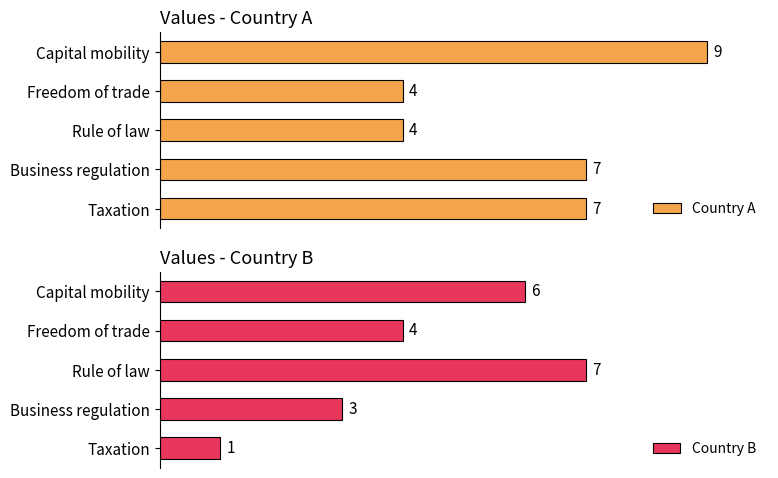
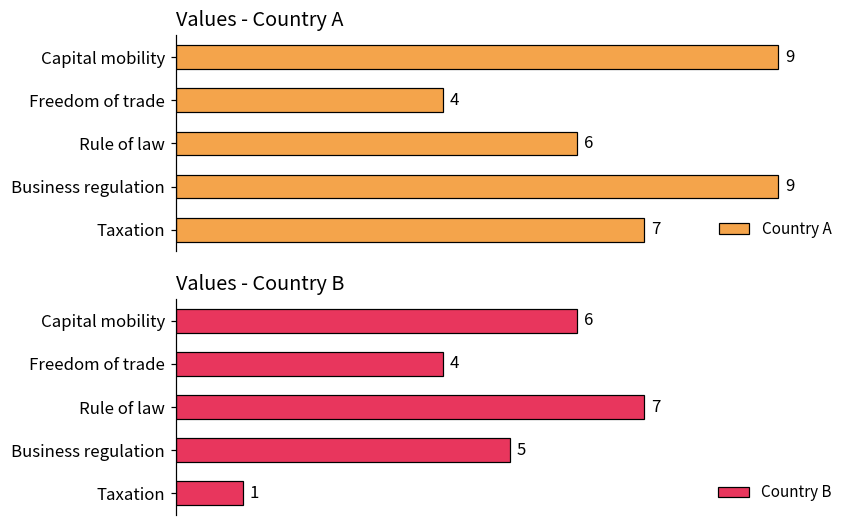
  {
    "Values - Country А": {
      "Capital mobility": 9,
      "Freedom of trade": 4,
-     "Rule of law": 4,
-     "Business regulation": 7,
+     "Rule of law": 6,
+     "Business regulation": 9,
      "Taxation": 7
    },
    "Values - Country B": {
      "Capital mobility": 6,
      "Freedom of trade": 4,
      "Rule of law": 7,
-     "Business regulation": 3,
+     "Business regulation": 5,
      "Taxation": 1
    }
  }
